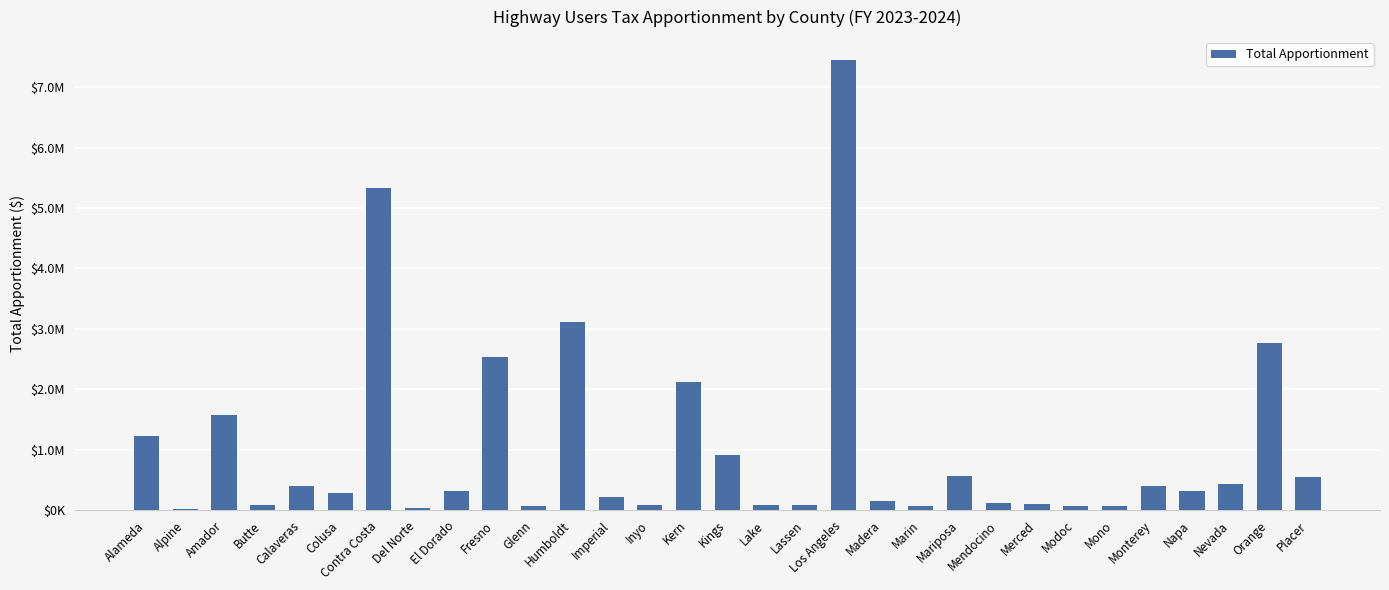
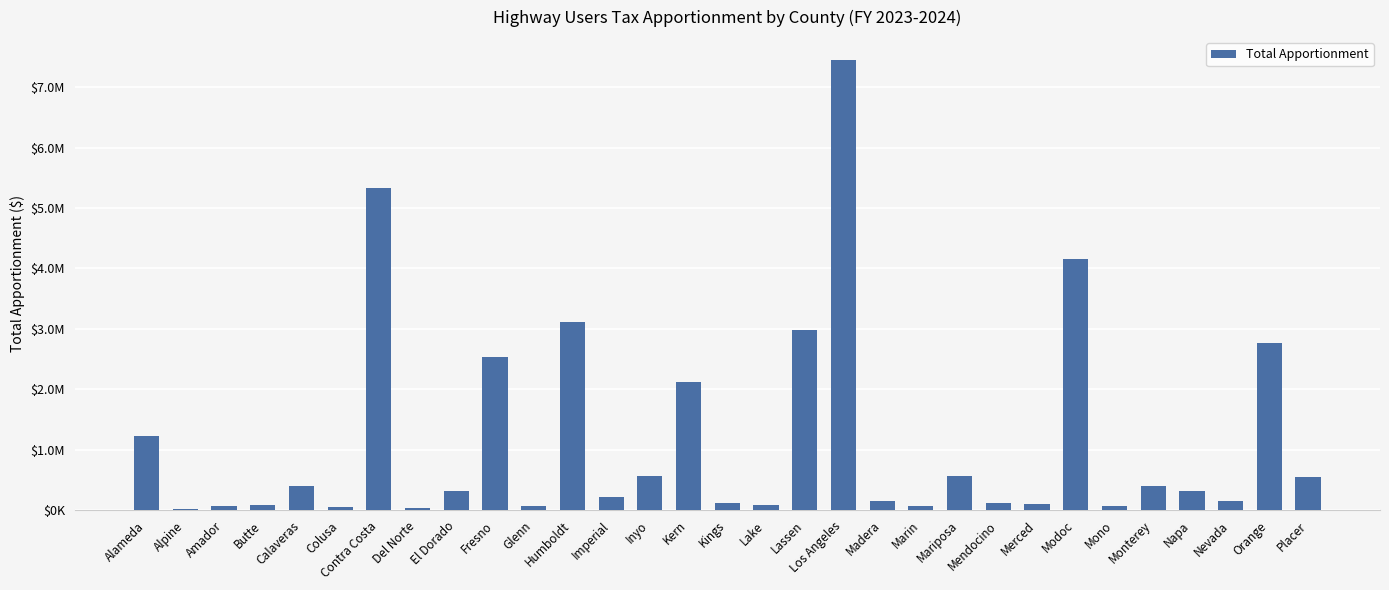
  {
    "Alameda": "$1200000",
-   "Amador": "$1600000",
+   "Amador": "$100000",
    "Butte": "$100000",
    "Calaveras": "$400000",
-   "Colusa": "$300000",
+   "Colusa": "$100000",
    "Contra Costa": "$5300000",
    "El Dorado": "$300000",
    "Fresno": "$2500000",
    "Glenn": "$100000",
    "Humboldt": "$3100000",
    "Imperial": "$200000",
-   "Inyo": "$100000",
+   "Inyo": "$600000",
    "Kern": "$2100000",
-   "Kings": "$900000",
+   "Kings": "$100000",
    "Lake": "$100000",
-   "Lassen": "$100000",
+   "Lassen": "$3000000",
    "Los Angeles": "$7500000",
    "Madera": "$200000",
    "Marin": "$100000",
    "Mariposa": "$600000",
    "Mendocino": "$100000",
    "Merced": "$100000",
-   "Modoc": "$100000",
+   "Modoc": "$4200000",
    "Mono": "$100000",
    "Monterey": "$400000",
    "Napa": "$300000",
-   "Nevada": "$400000",
+   "Nevada": "$100000",
    "Orange": "$2800000",
    "Placer": "$500000"
  }
